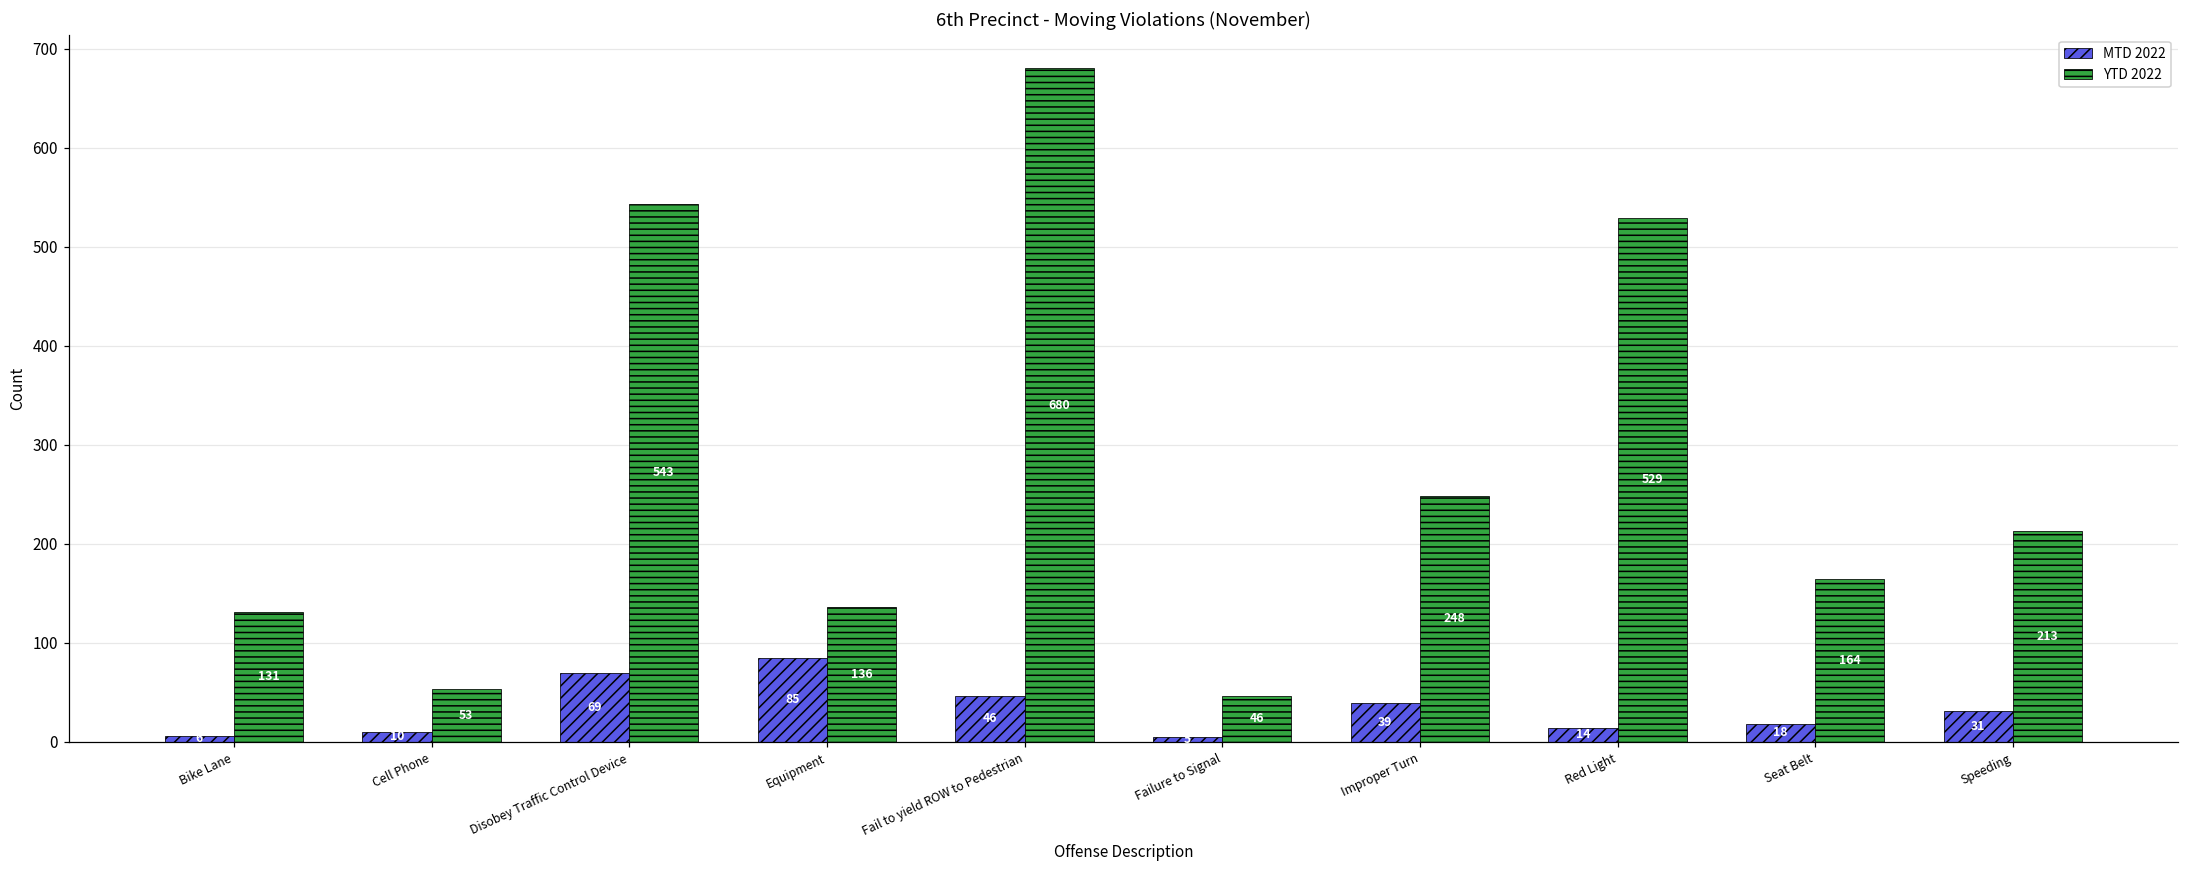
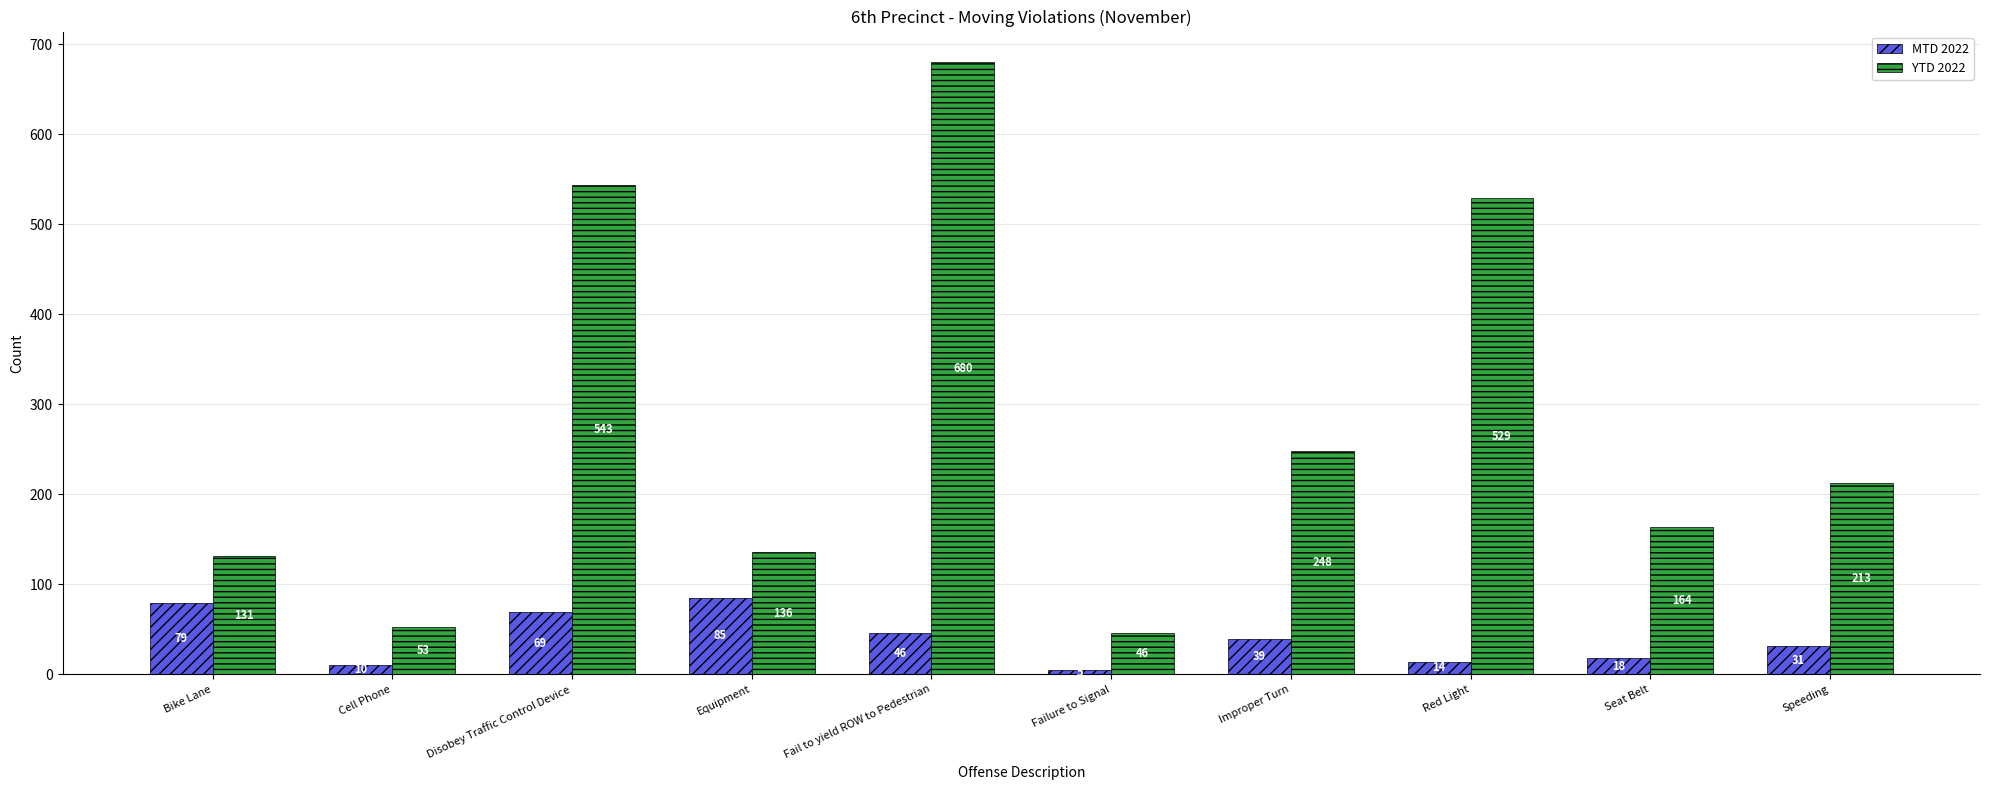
  {
    "MTD 2022": {
-     "Bike Lane": 10,
+     "Bike Lane": 80,
      "Failure to Signal": 10
    },
    "YTD 2022": {
      "Bike Lane": 131,
      "Cell Phone": 53,
      "Disobey Traffic Control Device": 543,
      "Equipment": 136,
      "Fail to yield ROW to Pedestrian": 680,
      "Failure to Signal": 46,
      "Improper Turn": 248,
      "Red Light": 529,
      "Seat Belt": 164,
      "Speeding": 213
    }
  }
